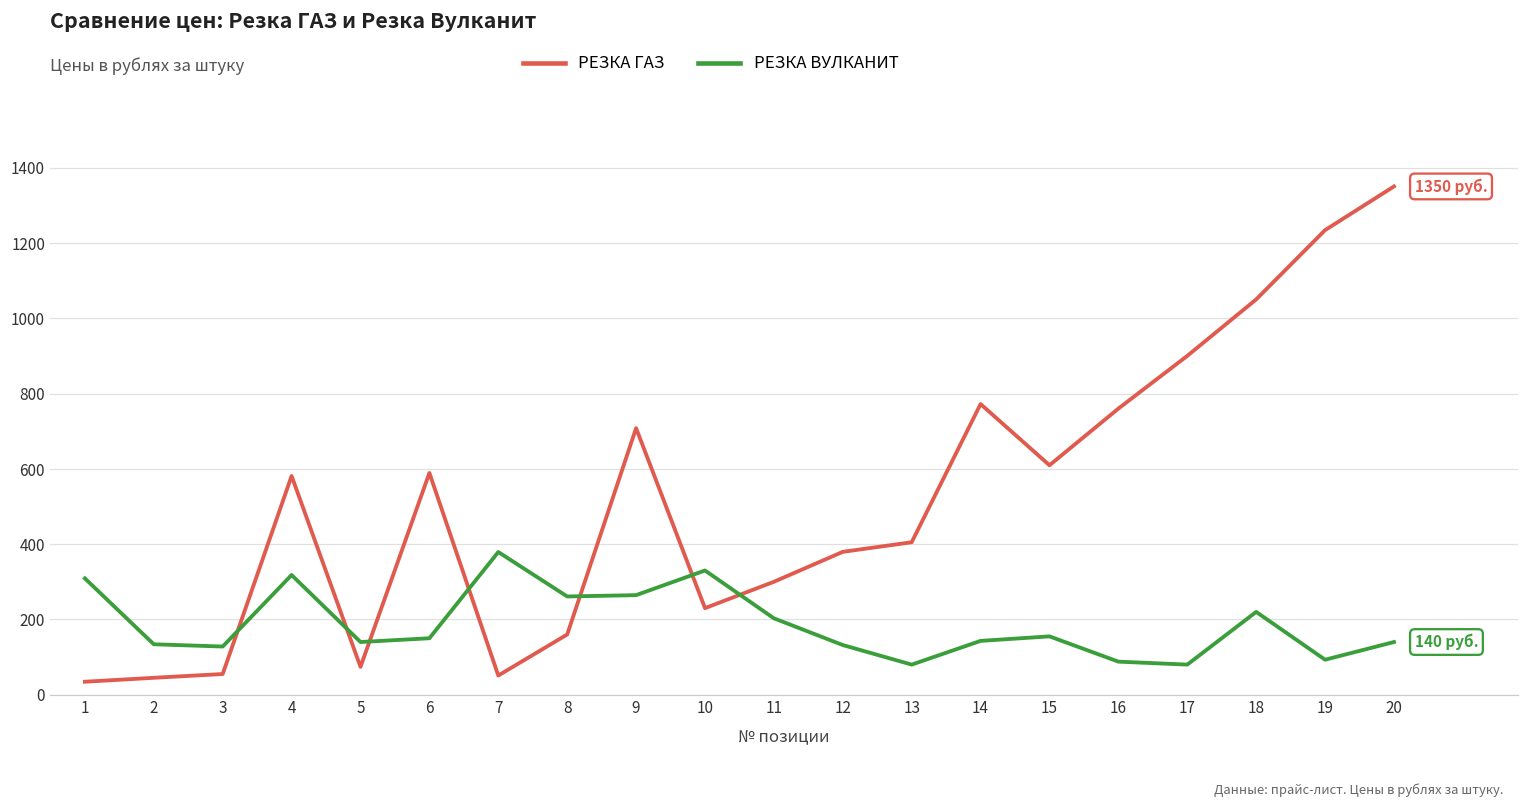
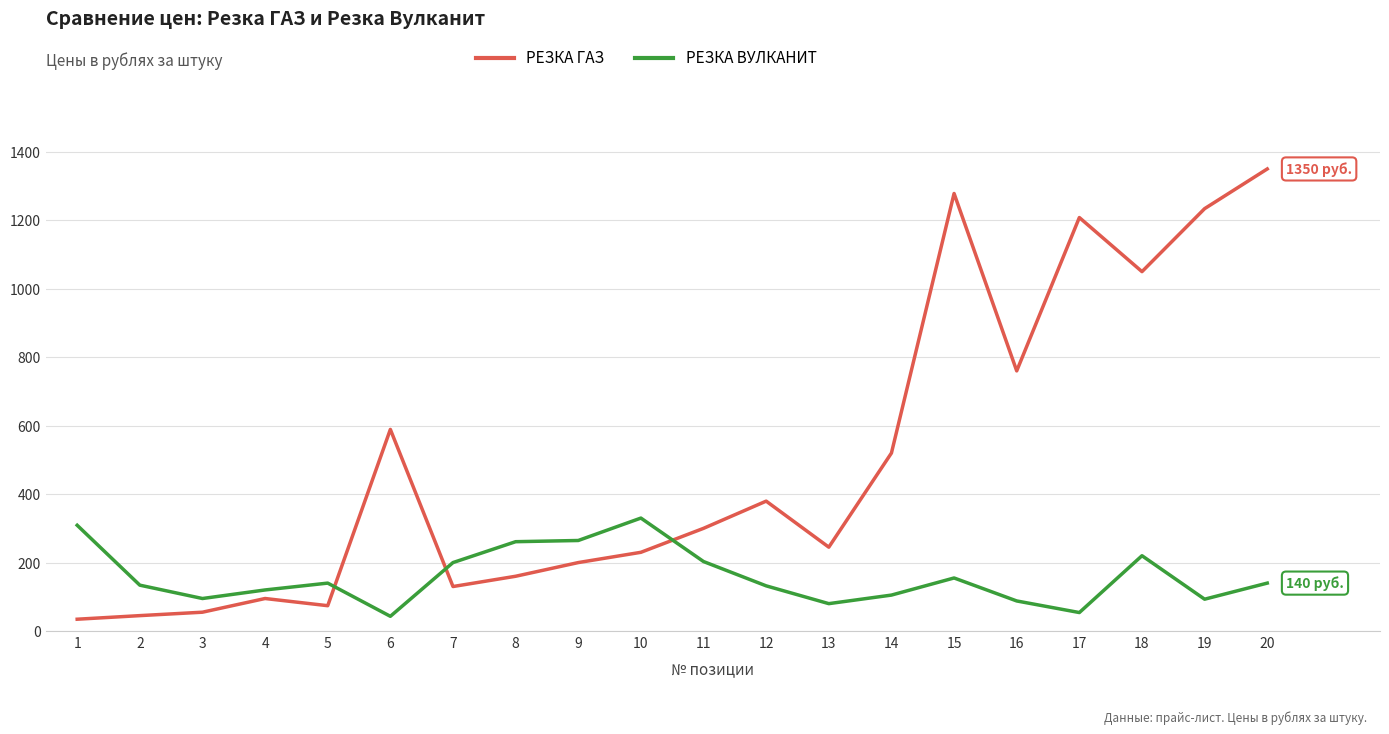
  {
    "РЕЗКА ГАЗ": {
      "1": 30,
      "2": 50,
      "3": 60,
-     "4": 580,
+     "4": 100,
      "5": 70,
      "6": 590,
-     "7": 50,
+     "7": 130,
      "8": 160,
-     "9": 710,
+     "9": 200,
      "10": 230,
      "11": 300,
      "12": 380,
-     "13": 410,
-     "14": 770,
-     "15": 610,
+     "13": 250,
+     "14": 520,
+     "15": 1280,
      "16": 760,
-     "17": 900,
+     "17": 1210,
      "18": 1050,
      "19": 1230
    },
    "РЕЗКА ВУЛКАНИТ": {
      "1": 310,
      "2": 130,
-     "3": 130,
-     "4": 320,
+     "3": 100,
+     "4": 120,
      "5": 140,
-     "6": 150,
-     "7": 380,
+     "6": 40,
+     "7": 200,
      "8": 260,
      "9": 260,
      "10": 330,
      "11": 200,
      "12": 130,
      "13": 80,
-     "14": 140,
+     "14": 110,
      "15": 160,
      "16": 90,
-     "17": 80,
+     "17": 50,
      "18": 220,
      "19": 90
    }
  }
